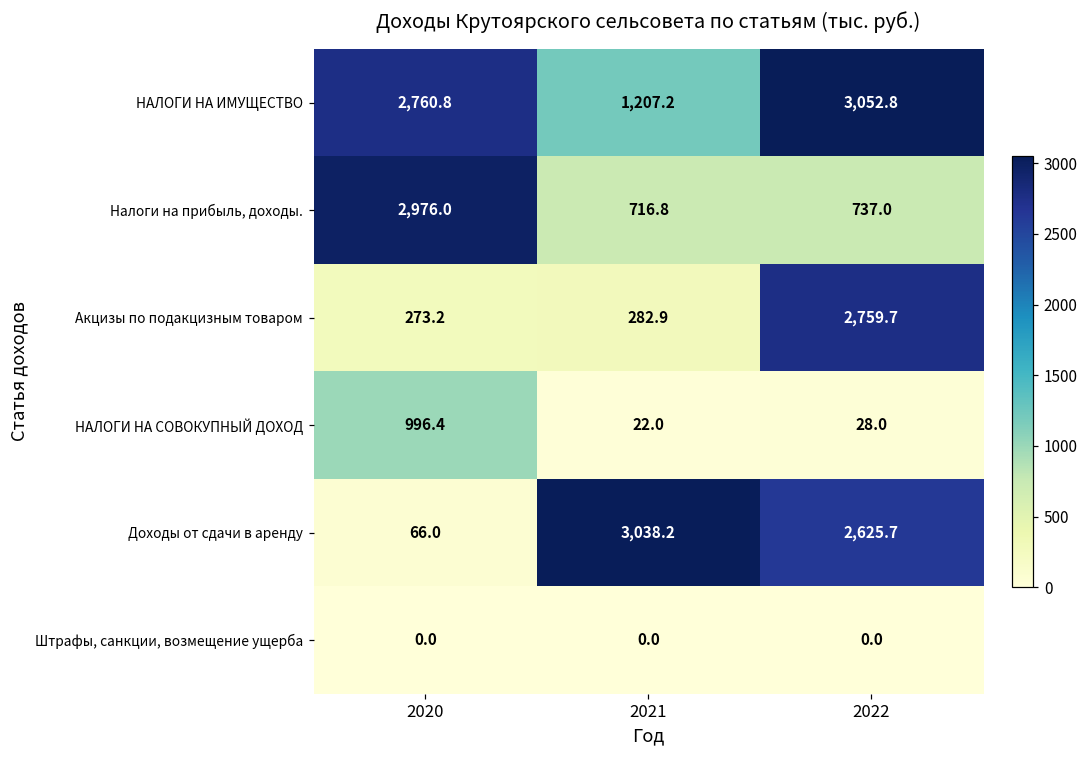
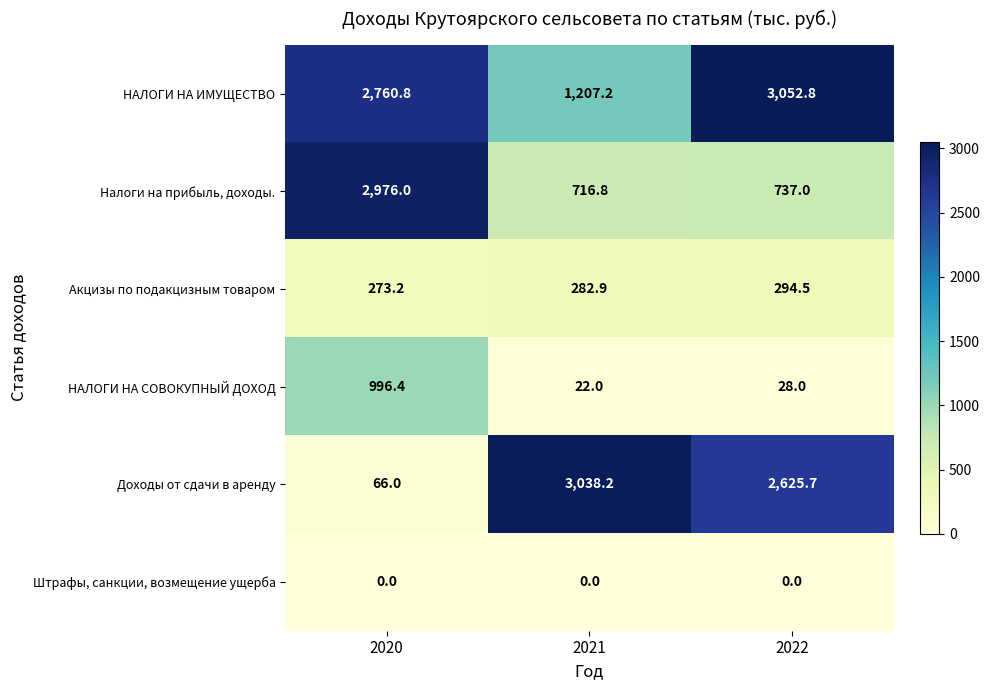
  {
    "НАЛОГИ НА ИМУЩЕСТВО": {
      "2020": "2,760.8",
      "2021": "1,207.2",
      "2022": "3,052.8"
    },
    "Налоги на прибыль, доходы.": {
      "2020": "2,976.0",
      "2021": "716.8",
      "2022": "737.0"
    },
    "Акцизы по подакцизным товаром": {
      "2020": "273.2",
      "2021": "282.9",
-     "2022": "2,759.7"
+     "2022": "294.5"
    },
    "НАЛОГИ НА СОВОКУПНЫЙ ДОХОД": {
      "2020": "996.4",
      "2021": "22.0",
      "2022": "28.0"
    },
    "Доходы от сдачи в аренду": {
      "2020": "66.0",
      "2021": "3,038.2",
      "2022": "2,625.7"
    },
    "Штрафы, санкции, возмещение ущерба": {
      "2020": "0.0",
      "2021": "0.0",
      "2022": "0.0"
    }
  }
